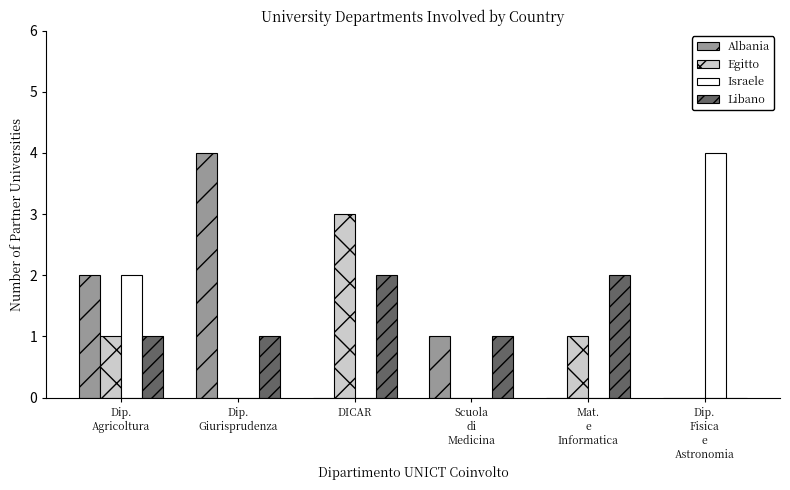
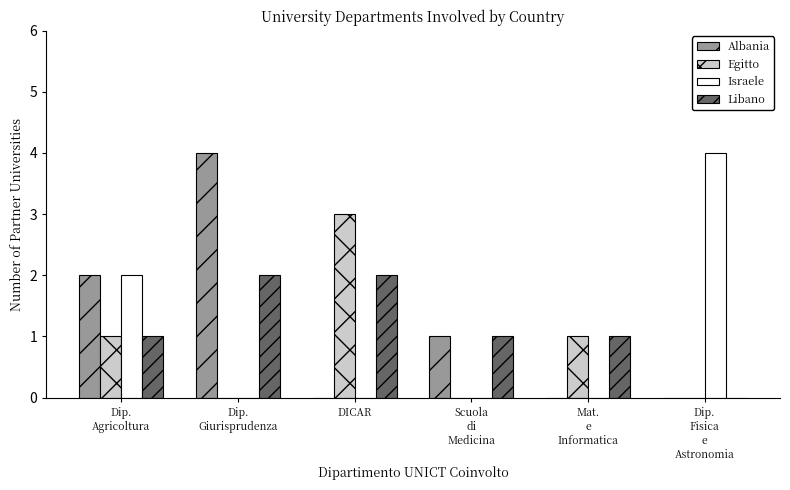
  {
    "Albania": {
      "Dip. Agricoltura": 2,
      "Dip. Giurisprudenza": 4,
      "DICAR": 0,
      "Scuola di Medicina": 1,
      "Mat. e Informatica": 0,
      "Dip. Fisica e Astronomia": 0
    },
    "Egitto": {
      "Dip. Agricoltura": 1,
      "Dip. Giurisprudenza": 0,
      "DICAR": 3,
      "Scuola di Medicina": 0,
      "Mat. e Informatica": 1,
      "Dip. Fisica e Astronomia": 0
    },
    "Israele": {
      "Dip. Agricoltura": 2,
      "Dip. Giurisprudenza": 0,
      "DICAR": 0,
      "Scuola di Medicina": 0,
      "Mat. e Informatica": 0,
      "Dip. Fisica e Astronomia": 4
    },
    "Libano": {
      "Dip. Agricoltura": 1,
-     "Dip. Giurisprudenza": 1,
+     "Dip. Giurisprudenza": 2,
      "DICAR": 2,
      "Scuola di Medicina": 1,
-     "Mat. e Informatica": 2,
+     "Mat. e Informatica": 1,
      "Dip. Fisica e Astronomia": 0
    }
  }
